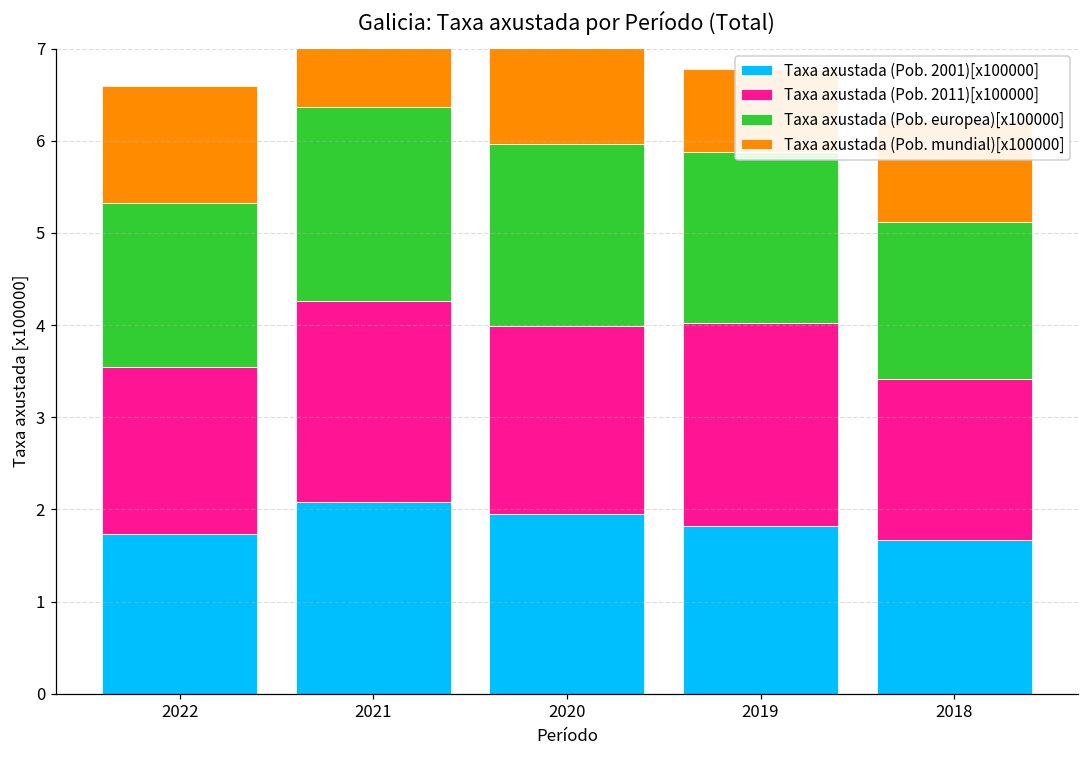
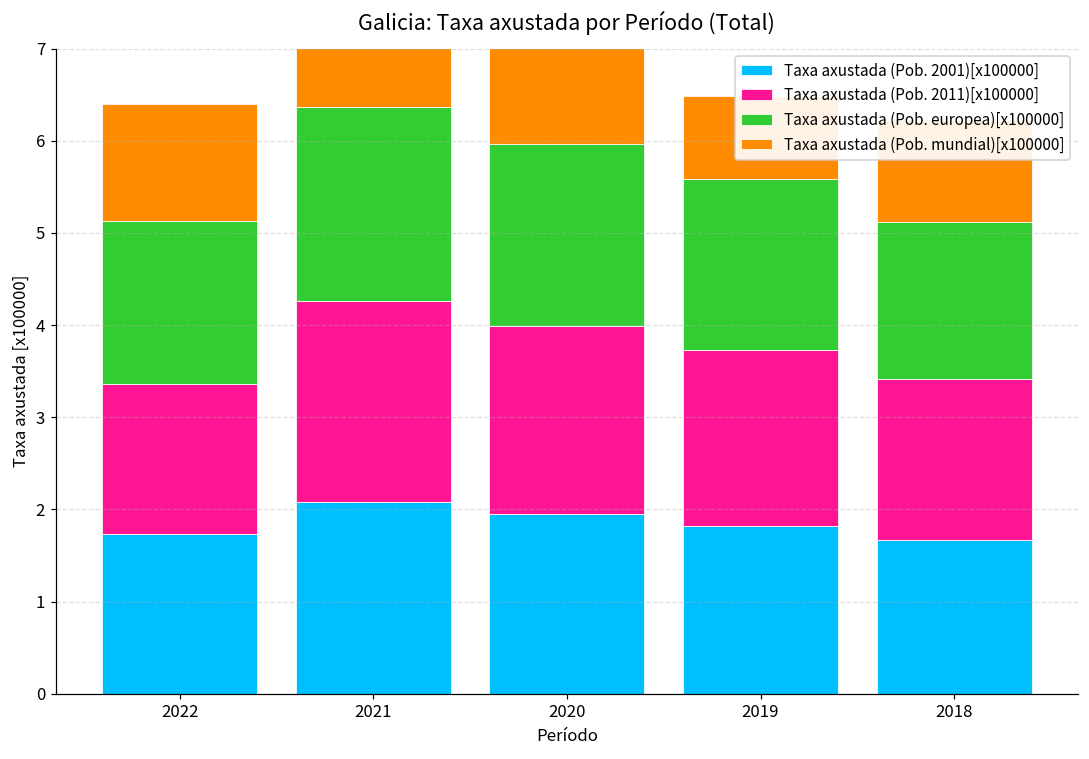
  {
    "Taxa axustada (Pob. 2001)[x100000]": {
      "2022": 1.7,
      "2021": 2.1,
      "2020": 2.0,
      "2019": 1.8,
      "2018": 1.7
    },
    "Taxa axustada (Pob. 2011)[x100000]": {
-     "2022": 1.8,
+     "2022": 1.6,
      "2021": 2.2,
      "2020": 2.0,
-     "2019": 2.2,
+     "2019": 1.9,
      "2018": 1.8
    },
    "Taxa axustada (Pob. europea)[x100000]": {
      "2022": 1.8,
      "2021": 2.1,
      "2020": 2.0,
      "2018": 1.7
    },
    "Taxa axustada (Pob. mundial)[x100000]": {
      "2022": 1.3
    }
  }
